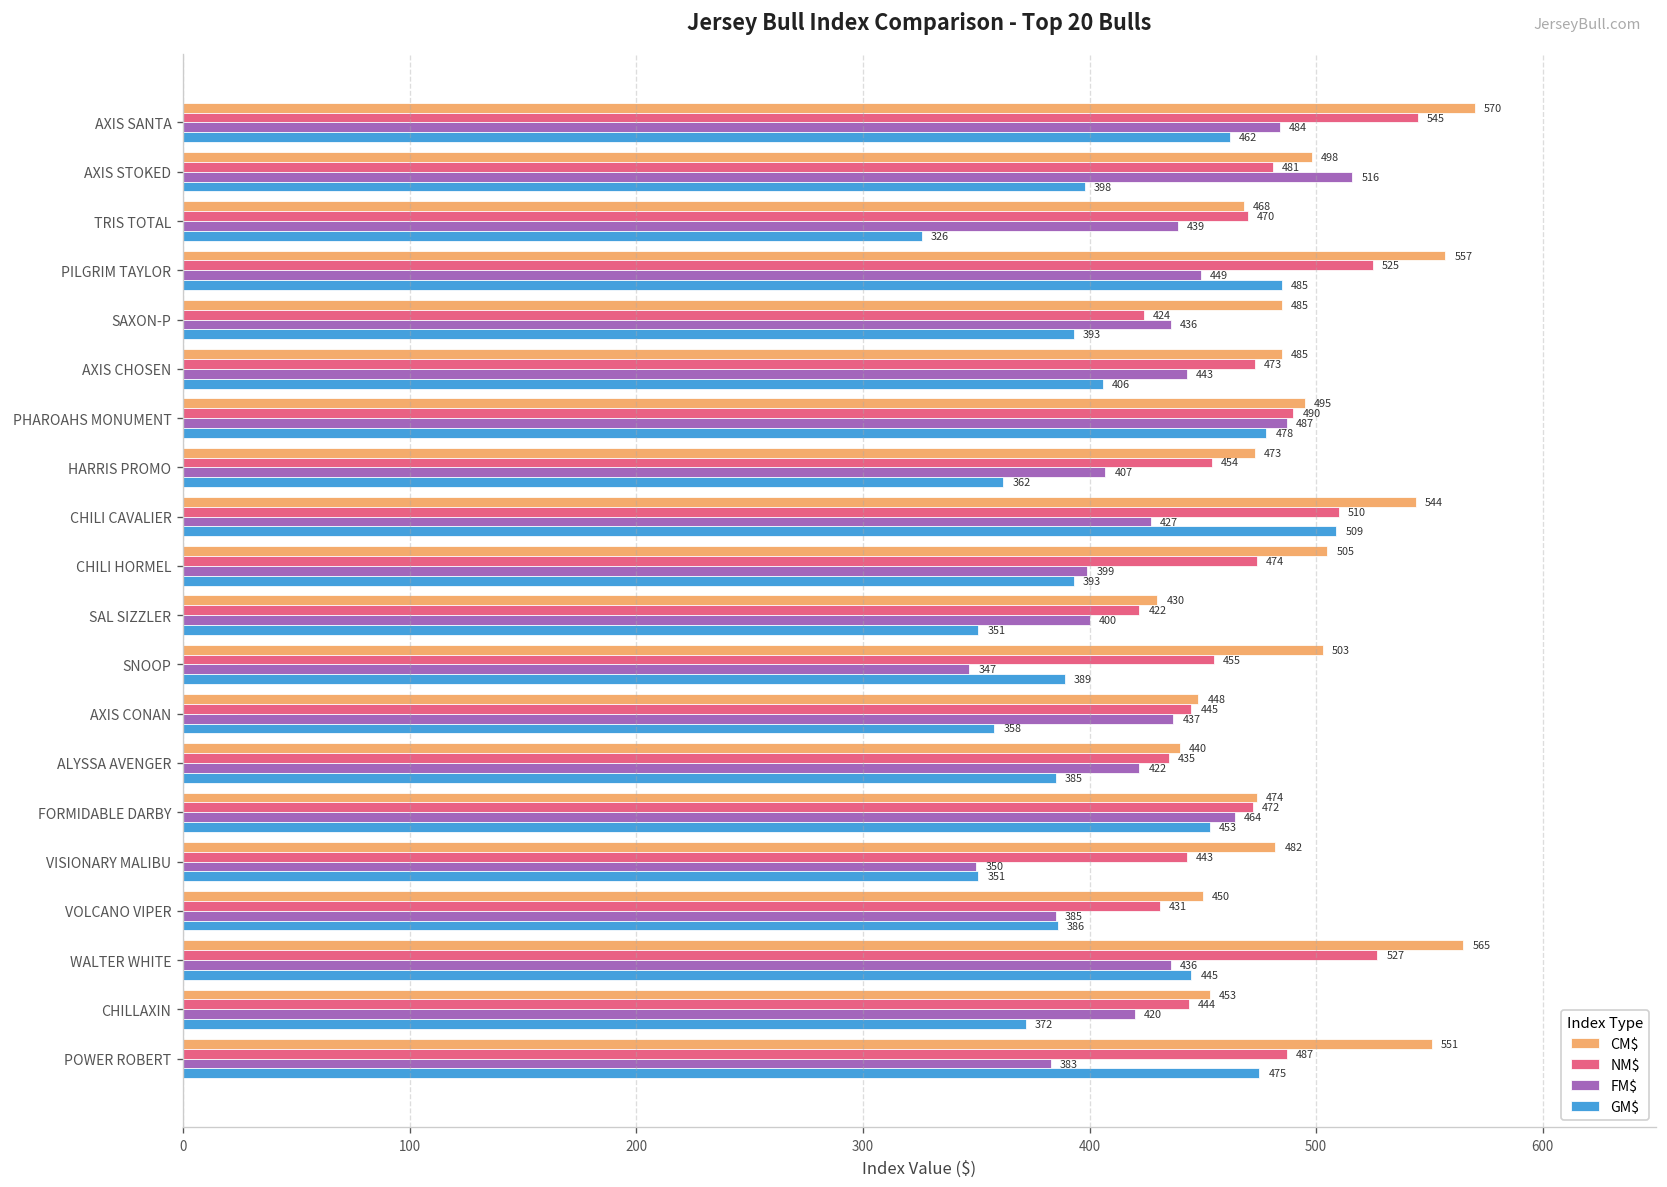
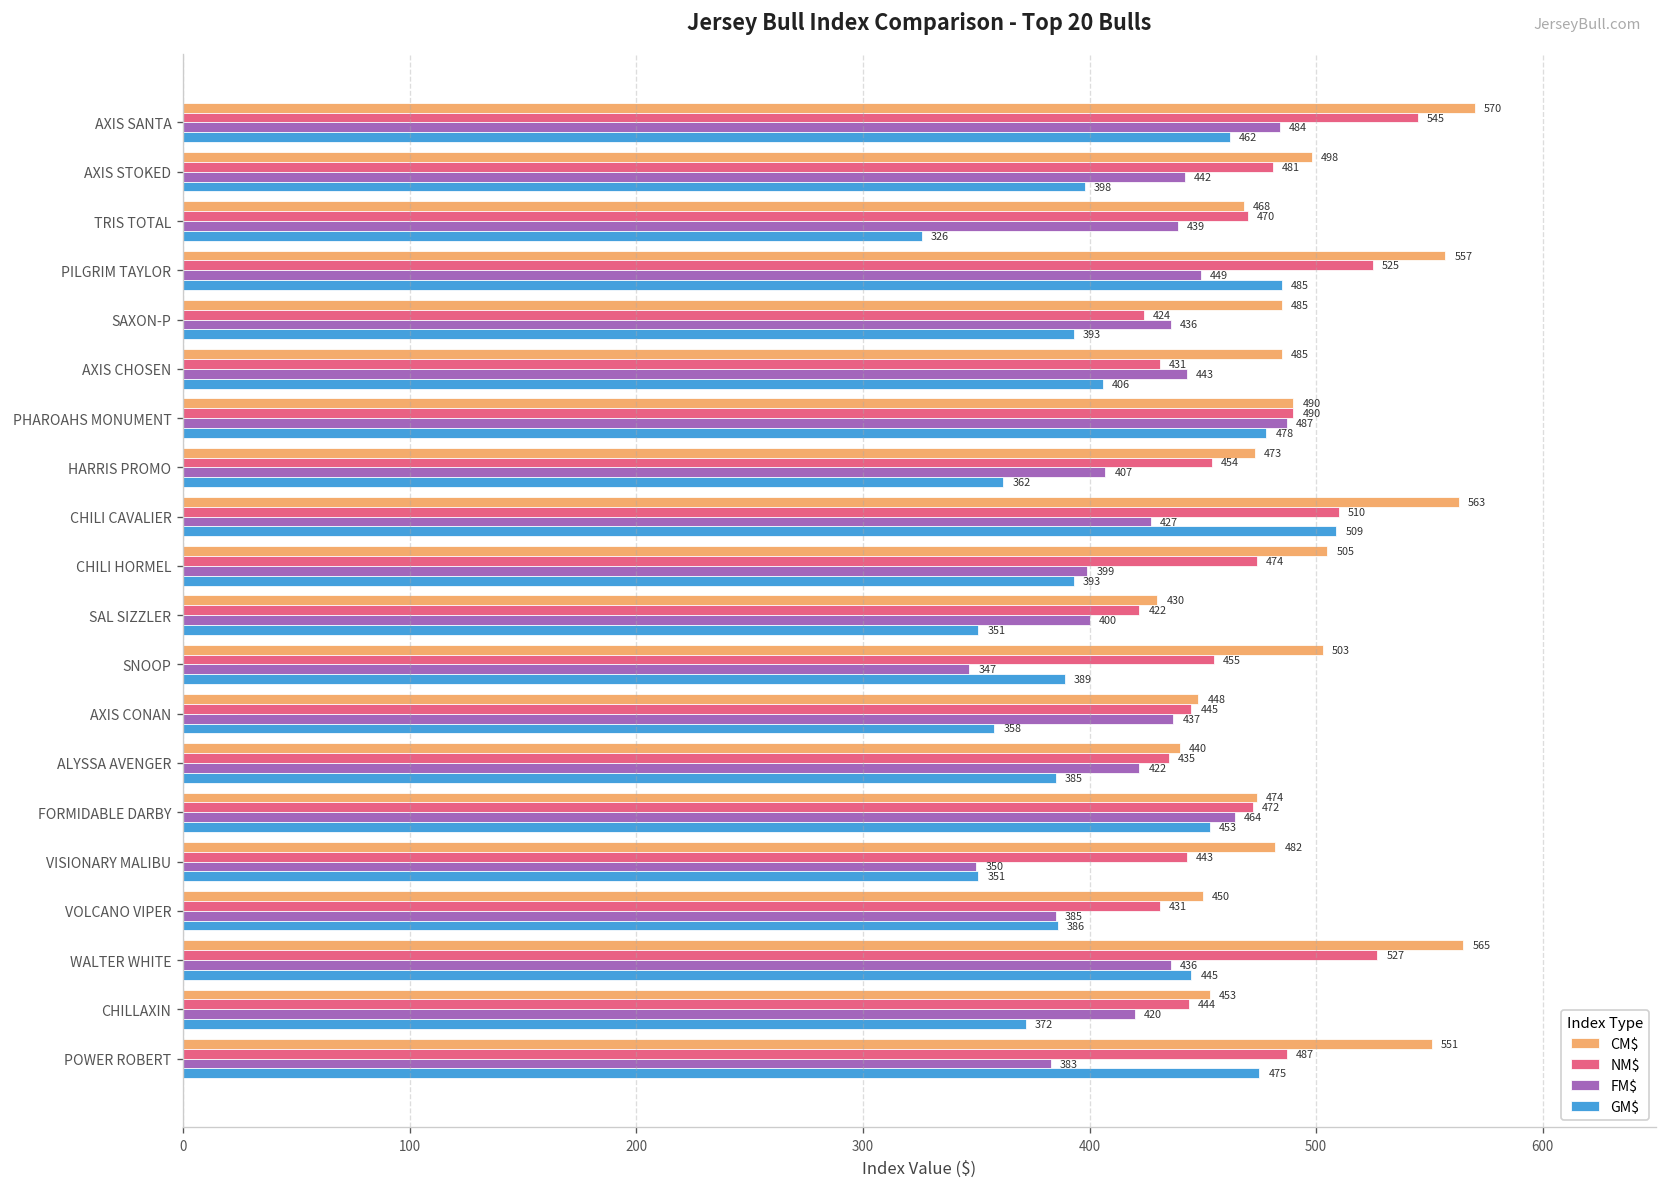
  {
    "CM$": {
      "AXIS SANTA": 570,
      "AXIS STOKED": 498,
      "TRIS TOTAL": 468,
      "PILGRIM TAYLOR": 557,
      "SAXON-P": 485,
      "AXIS CHOSEN": 485,
-     "PHAROAHS MONUMENT": 495,
+     "PHAROAHS MONUMENT": 490,
      "HARRIS PROMO": 473,
-     "CHILI CAVALIER": 544,
+     "CHILI CAVALIER": 563,
      "CHILI HORMEL": 505,
      "SAL SIZZLER": 430,
      "SNOOP": 503,
      "AXIS CONAN": 448,
      "ALYSSA AVENGER": 440,
      "FORMIDABLE DARBY": 474,
      "VISIONARY MALIBU": 482,
      "VOLCANO VIPER": 450,
      "WALTER WHITE": 565,
      "CHILLAXIN": 453,
      "POWER ROBERT": 551
    },
    "NM$": {
      "AXIS SANTA": 545,
      "AXIS STOKED": 481,
      "TRIS TOTAL": 470,
      "PILGRIM TAYLOR": 525,
      "SAXON-P": 424,
-     "AXIS CHOSEN": 473,
+     "AXIS CHOSEN": 431,
      "PHAROAHS MONUMENT": 490,
      "HARRIS PROMO": 454,
      "CHILI CAVALIER": 510,
      "CHILI HORMEL": 474,
      "SAL SIZZLER": 422,
      "SNOOP": 455,
      "AXIS CONAN": 445,
      "ALYSSA AVENGER": 435,
      "FORMIDABLE DARBY": 472,
      "VISIONARY MALIBU": 443,
      "VOLCANO VIPER": 431,
      "WALTER WHITE": 527,
      "CHILLAXIN": 444,
      "POWER ROBERT": 487
    },
    "FM$": {
      "AXIS SANTA": 484,
-     "AXIS STOKED": 516,
+     "AXIS STOKED": 442,
      "TRIS TOTAL": 439,
      "PILGRIM TAYLOR": 449,
      "SAXON-P": 436,
      "AXIS CHOSEN": 443,
      "PHAROAHS MONUMENT": 487,
      "HARRIS PROMO": 407,
      "CHILI CAVALIER": 427,
      "CHILI HORMEL": 399,
      "SAL SIZZLER": 400,
      "SNOOP": 347,
      "AXIS CONAN": 437,
      "ALYSSA AVENGER": 422,
      "FORMIDABLE DARBY": 464,
      "VISIONARY MALIBU": 350,
      "VOLCANO VIPER": 385,
      "WALTER WHITE": 436,
      "CHILLAXIN": 420,
      "POWER ROBERT": 383
    },
    "GM$": {
      "AXIS SANTA": 462,
      "AXIS STOKED": 398,
      "TRIS TOTAL": 326,
      "PILGRIM TAYLOR": 485,
      "SAXON-P": 393,
      "AXIS CHOSEN": 406,
      "PHAROAHS MONUMENT": 478,
      "HARRIS PROMO": 362,
      "CHILI CAVALIER": 509,
      "CHILI HORMEL": 393,
      "SAL SIZZLER": 351,
      "SNOOP": 389,
      "AXIS CONAN": 358,
      "ALYSSA AVENGER": 385,
      "FORMIDABLE DARBY": 453,
      "VISIONARY MALIBU": 351,
      "VOLCANO VIPER": 386,
      "WALTER WHITE": 445,
      "CHILLAXIN": 372,
      "POWER ROBERT": 475
    }
  }
